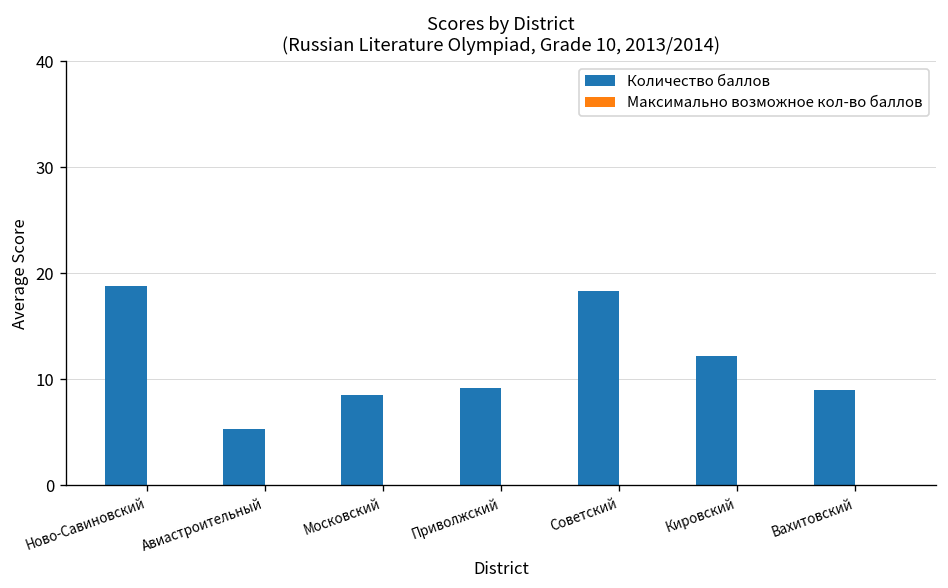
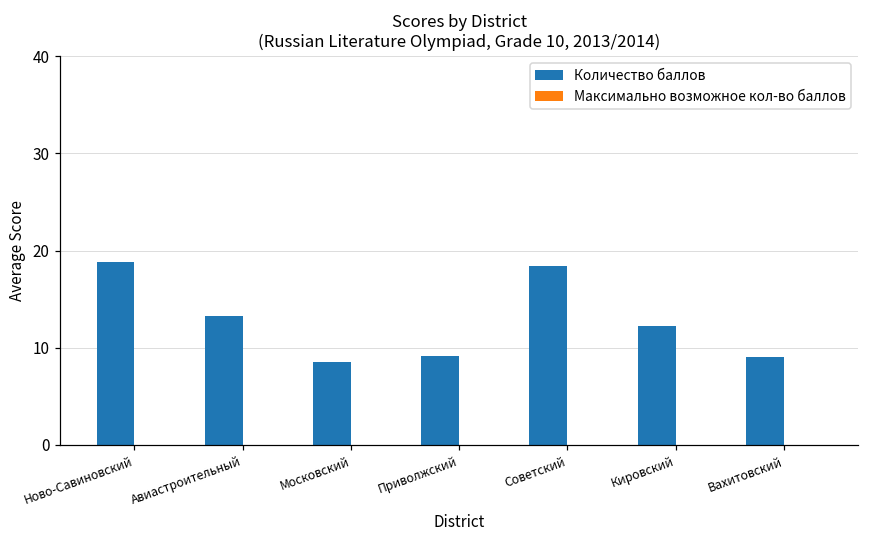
  {
    "Количество баллов": {
      "Ново-Савиновский": 19,
-     "Авиастроительный": 5,
+     "Авиастроительный": 13,
      "Московский": 9,
      "Приволжский": 9,
      "Советский": 18,
      "Кировский": 12,
      "Вахитовский": 9
    },
    "Максимально возможное кол-во баллов": {
      "Ново-Савиновский": 0,
      "Авиастроительный": 0,
      "Московский": 0,
      "Приволжский": 0,
      "Советский": 0,
      "Кировский": 0,
      "Вахитовский": 0
    }
  }
